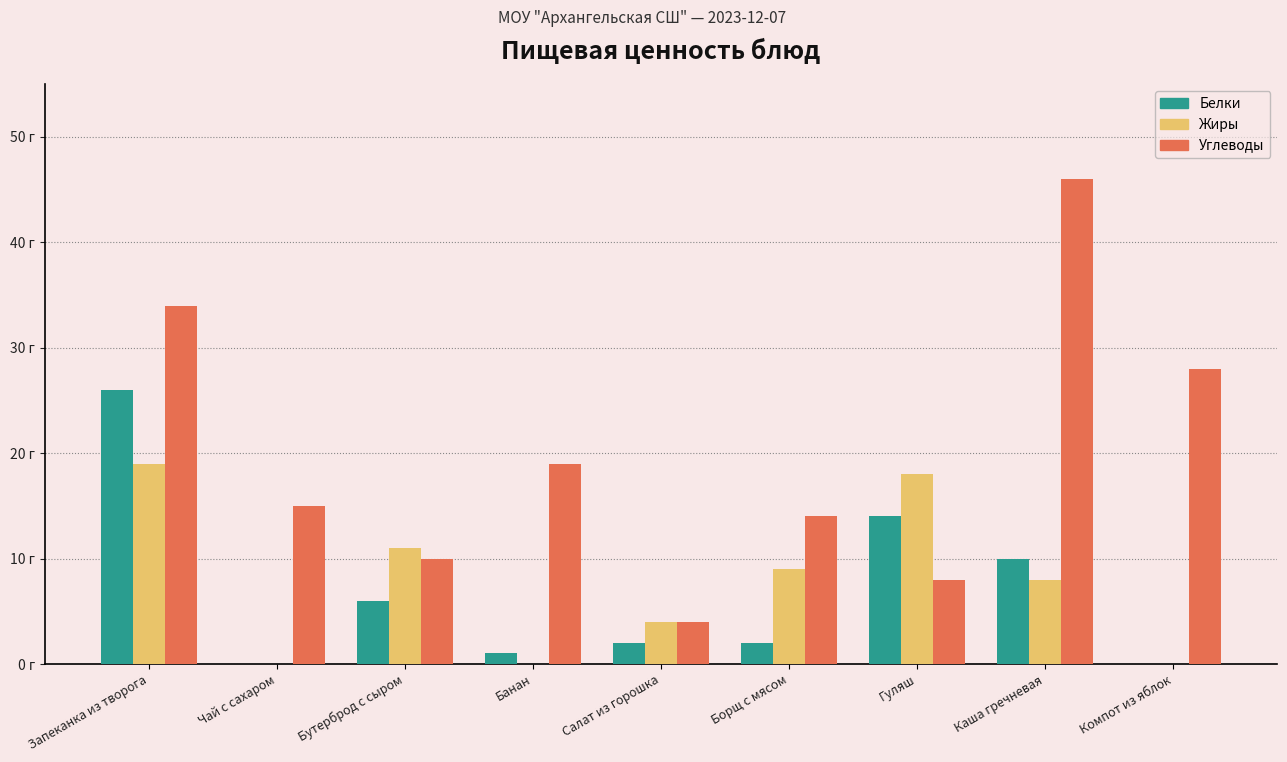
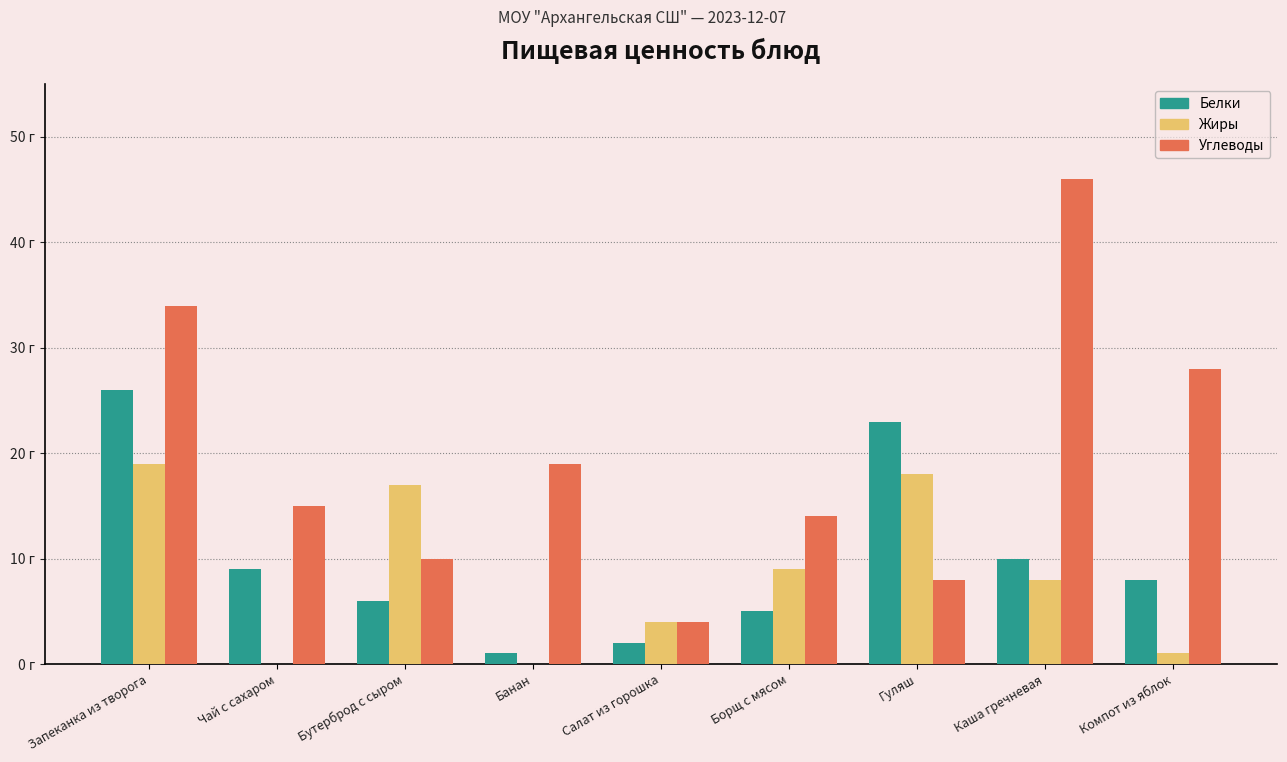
  {
    "Белки": {
      "Запеканка из творога": "26 г",
-     "Чай с сахаром": "0 г",
+     "Чай с сахаром": "9 г",
      "Бутерброд с сыром": "6 г",
      "Банан": "1 г",
      "Салат из горошка": "2 г",
-     "Борщ с мясом": "2 г",
-     "Гуляш": "14 г",
+     "Борщ с мясом": "5 г",
+     "Гуляш": "23 г",
      "Каша гречневая": "10 г",
-     "Компот из яблок": "0 г"
+     "Компот из яблок": "8 г"
    },
    "Жиры": {
      "Запеканка из творога": "19 г",
      "Чай с сахаром": "0 г",
-     "Бутерброд с сыром": "11 г",
+     "Бутерброд с сыром": "17 г",
      "Банан": "0 г",
      "Салат из горошка": "4 г",
      "Борщ с мясом": "9 г",
      "Гуляш": "18 г",
      "Каша гречневая": "8 г",
-     "Компот из яблок": "0 г"
+     "Компот из яблок": "1 г"
    },
    "Углеводы": {
      "Запеканка из творога": "34 г",
      "Чай с сахаром": "15 г",
      "Бутерброд с сыром": "10 г",
      "Банан": "19 г",
      "Салат из горошка": "4 г",
      "Борщ с мясом": "14 г",
      "Гуляш": "8 г",
      "Каша гречневая": "46 г",
      "Компот из яблок": "28 г"
    }
  }
